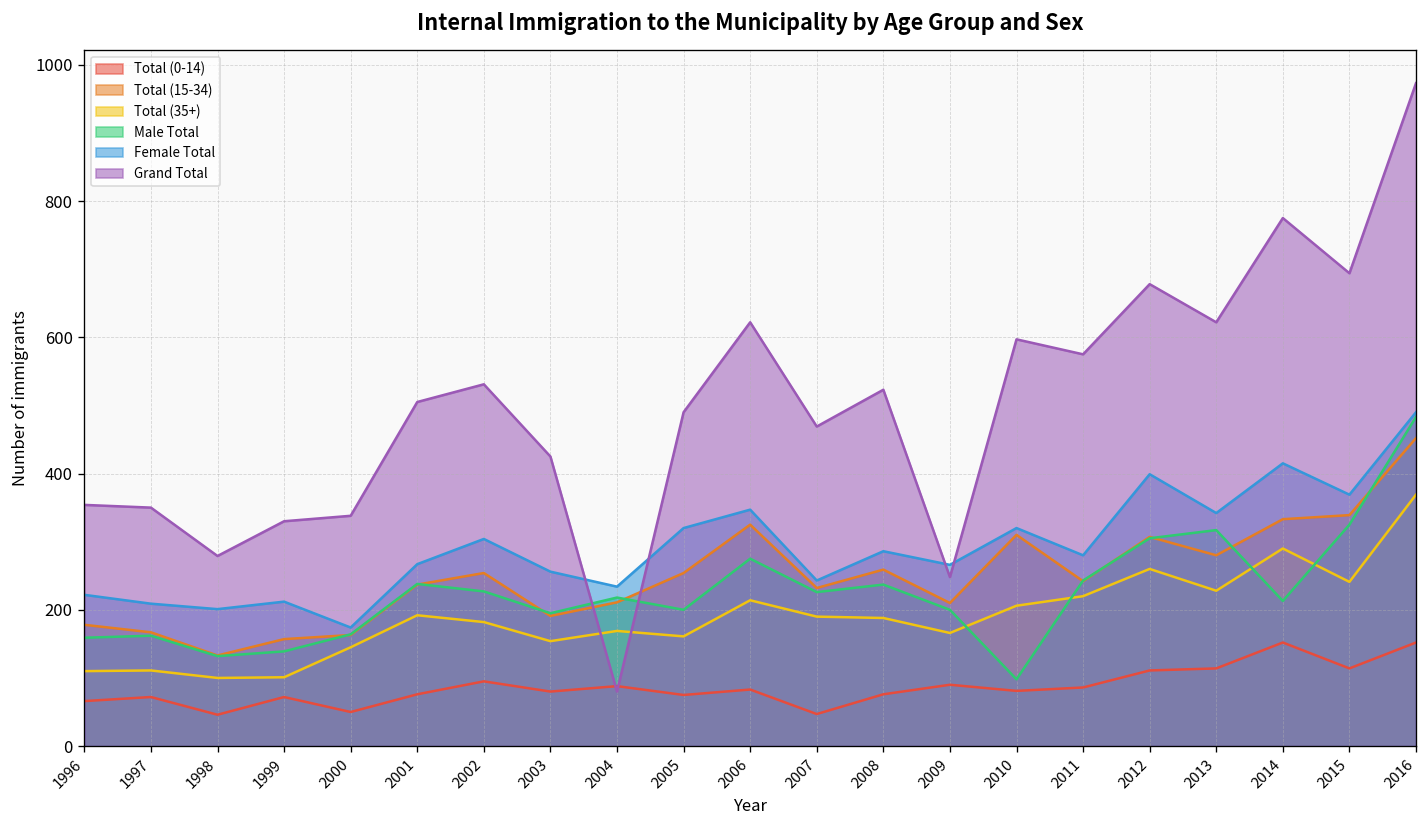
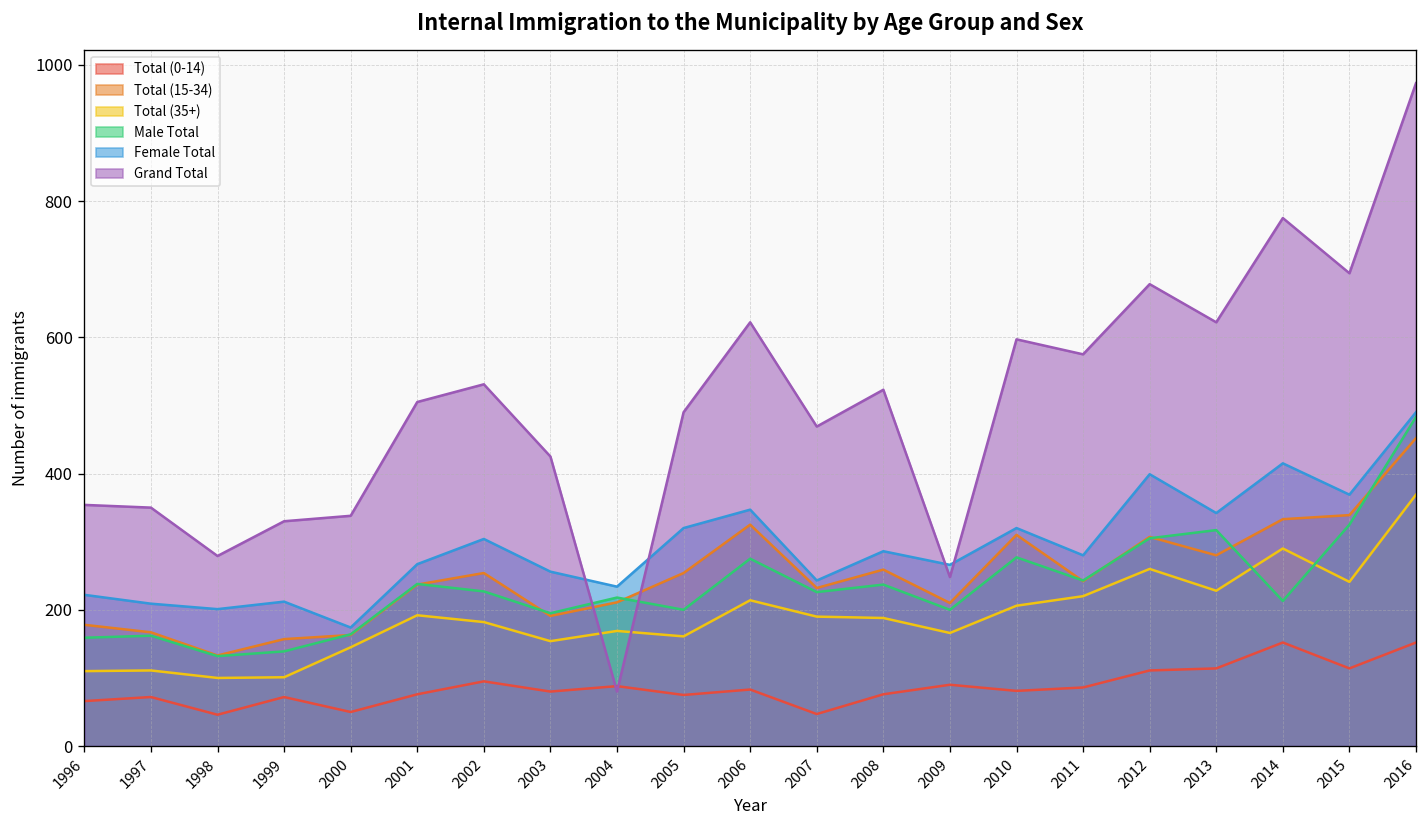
  {
    "Total (35+)": {
      "1996": 110,
      "1997": 110,
      "1998": 100,
      "1999": 100,
      "2000": 150,
      "2001": 190,
      "2002": 180,
      "2003": 150,
      "2004": 170,
      "2005": 160,
      "2006": 210,
      "2007": 190,
      "2008": 190,
      "2009": 170,
      "2010": 210,
      "2011": 220,
      "2012": 260,
      "2013": 230,
      "2014": 290,
      "2015": 240,
      "2016": 370
    },
    "Male Total": {
      "1996": 160,
      "1997": 160,
      "1999": 140,
      "2002": 230,
      "2004": 220,
      "2005": 200,
      "2006": 280,
      "2007": 230,
      "2008": 240,
      "2009": 200,
-     "2010": 100,
+     "2010": 280,
      "2013": 320,
      "2014": 210,
      "2015": 330,
      "2016": 480
    },
    "Female Total": {
      "1996": 220,
      "1997": 210,
      "1998": 200,
      "1999": 210,
      "2000": 170,
      "2001": 270,
      "2002": 300,
      "2003": 260,
      "2004": 230,
      "2005": 320,
      "2006": 350,
      "2007": 240,
      "2008": 290,
      "2009": 270,
      "2010": 320,
      "2011": 280,
      "2012": 400,
      "2013": 340,
      "2014": 420,
      "2015": 370,
      "2016": 490
    },
    "Grand Total": {
      "1996": 350,
      "1997": 350,
      "1998": 280,
      "1999": 330,
      "2000": 340,
      "2001": 510,
      "2002": 530,
      "2003": 430,
      "2004": 80,
      "2005": 490,
      "2006": 620,
      "2007": 470,
      "2008": 520,
      "2009": 250,
      "2010": 600,
      "2011": 580,
      "2012": 680,
      "2013": 620,
      "2014": 780,
      "2015": 690,
      "2016": 970
    }
  }
